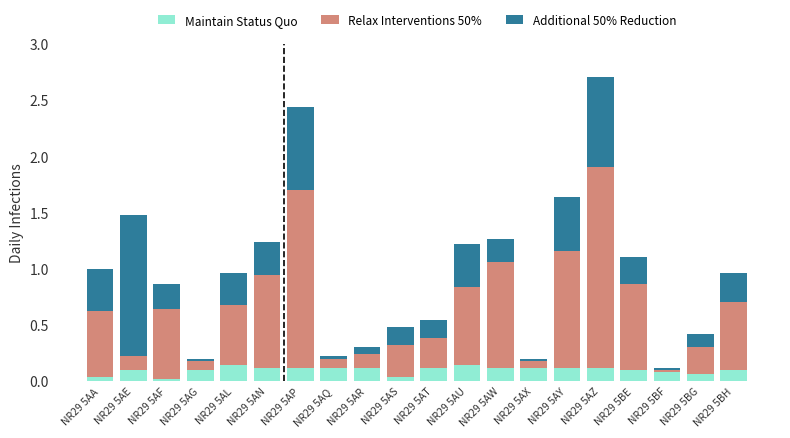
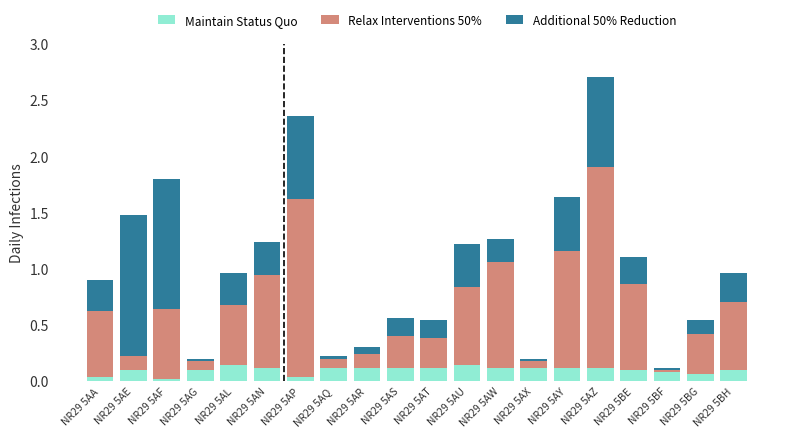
  {
    "Maintain Status Quo": {
      "NR29 5AA": 0.04,
      "NR29 5AE": 0.10,
      "NR29 5AG": 0.10,
      "NR29 5AL": 0.14,
      "NR29 5AN": 0.12,
-     "NR29 5AP": 0.12,
+     "NR29 5AP": 0.04,
      "NR29 5AQ": 0.12,
      "NR29 5AR": 0.12,
-     "NR29 5AS": 0.04,
+     "NR29 5AS": 0.12,
      "NR29 5AT": 0.12,
      "NR29 5AU": 0.14,
      "NR29 5AW": 0.12,
      "NR29 5AX": 0.12,
      "NR29 5AY": 0.12,
      "NR29 5AZ": 0.12,
      "NR29 5BE": 0.10,
      "NR29 5BF": 0.08,
      "NR29 5BG": 0.06,
      "NR29 5BH": 0.10
    },
    "Relax Interventions 50%": {
      "NR29 5AA": 0.58,
      "NR29 5AE": 0.12,
      "NR29 5AF": 0.62,
      "NR29 5AG": 0.08,
      "NR29 5AL": 0.54,
      "NR29 5AN": 0.82,
      "NR29 5AP": 1.58,
      "NR29 5AQ": 0.08,
      "NR29 5AR": 0.12,
      "NR29 5AS": 0.28,
      "NR29 5AT": 0.26,
      "NR29 5AU": 0.70,
      "NR29 5AW": 0.94,
      "NR29 5AX": 0.06,
      "NR29 5AY": 1.04,
      "NR29 5AZ": 1.78,
      "NR29 5BE": 0.76,
-     "NR29 5BG": 0.24,
+     "NR29 5BG": 0.36,
      "NR29 5BH": 0.60
    },
    "Additional 50% Reduction": {
-     "NR29 5AA": 0.38,
+     "NR29 5AA": 0.28,
      "NR29 5AE": 1.26,
-     "NR29 5AF": 0.22,
+     "NR29 5AF": 1.16,
      "NR29 5AL": 0.28,
      "NR29 5AN": 0.30,
      "NR29 5AP": 0.74,
      "NR29 5AR": 0.06,
      "NR29 5AS": 0.16,
      "NR29 5AT": 0.16,
      "NR29 5AU": 0.38,
      "NR29 5AW": 0.20,
      "NR29 5AY": 0.48,
      "NR29 5AZ": 0.80,
      "NR29 5BE": 0.24,
      "NR29 5BG": 0.12,
      "NR29 5BH": 0.26
    }
  }
